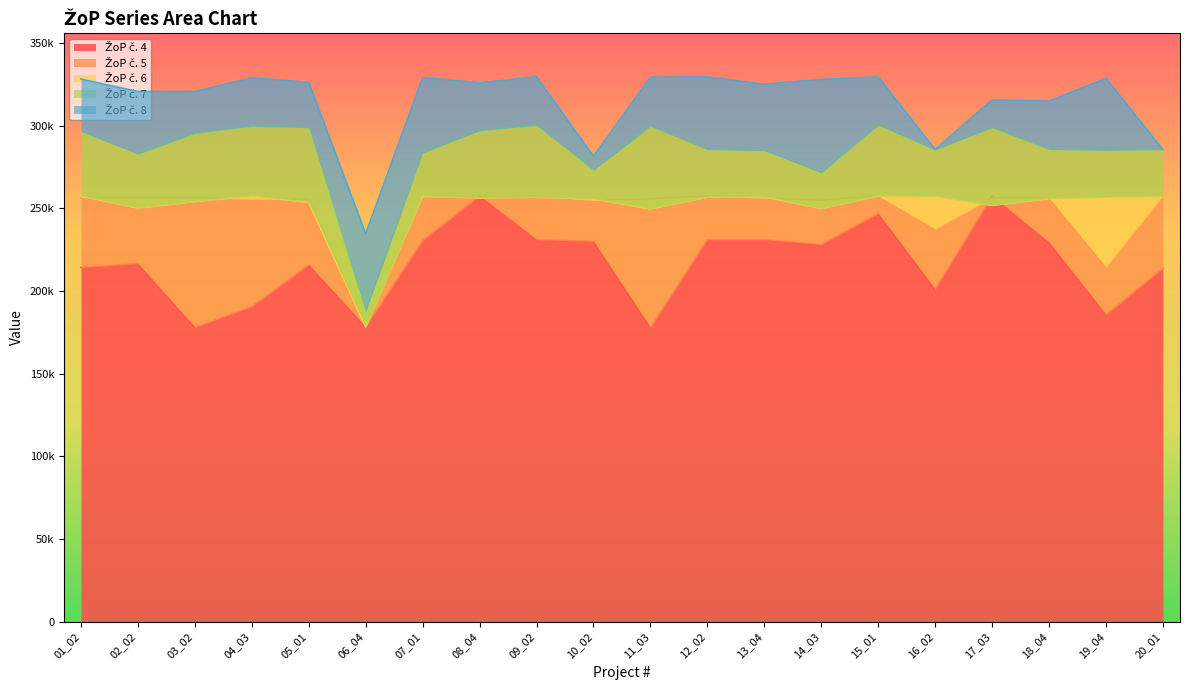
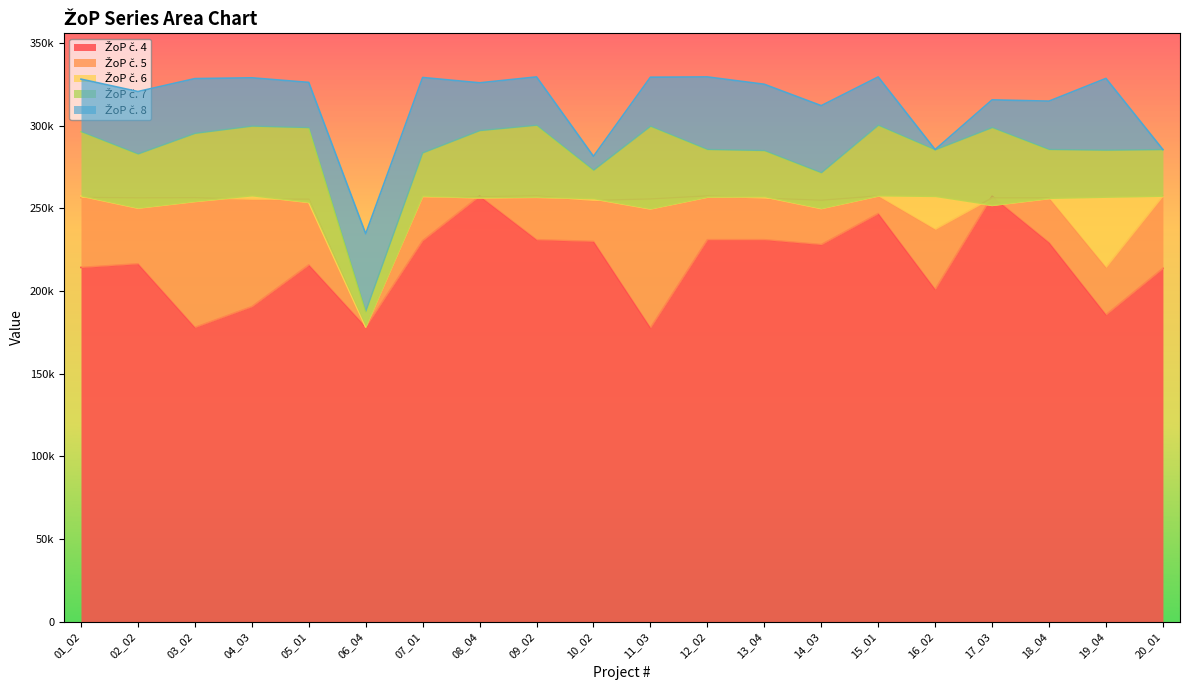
  {
    "ŽoP č. 4": {
      "01_02": 214000,
      "02_02": 216000,
      "03_02": 178000,
      "04_03": 191000,
      "05_01": 216000,
      "07_01": 230000,
      "09_02": 231000,
      "10_02": 230000,
      "11_03": 178000,
      "12_02": 231000,
      "13_04": 231000,
      "14_03": 228000,
      "15_01": 247000,
      "16_02": 201000,
      "18_04": 229000,
      "19_04": 186000,
      "20_01": 214000
    },
    "ŽoP č. 7": {
      "01_02": 296000,
      "02_02": 283000,
      "03_02": 295000,
      "04_03": 300000,
      "05_01": 299000,
      "06_04": 188000,
      "07_01": 283000,
      "08_04": 297000,
      "09_02": 300000,
      "10_02": 273000,
      "11_03": 300000,
      "12_02": 285000,
      "13_04": 285000,
      "14_03": 271000,
      "15_01": 300000,
      "17_03": 299000,
      "18_04": 285000,
      "19_04": 285000
    },
    "ŽoP č. 8": {
-     "03_02": 321000,
+     "03_02": 328000,
      "04_03": 329000,
      "05_01": 326000,
      "06_04": 235000,
      "07_01": 329000,
      "08_04": 326000,
      "09_02": 329000,
      "10_02": 281000,
      "11_03": 329000,
      "12_02": 329000,
      "13_04": 325000,
-     "14_03": 328000,
+     "14_03": 312000,
      "15_01": 329000,
      "17_03": 316000,
      "18_04": 315000,
      "19_04": 328000
    }
  }
